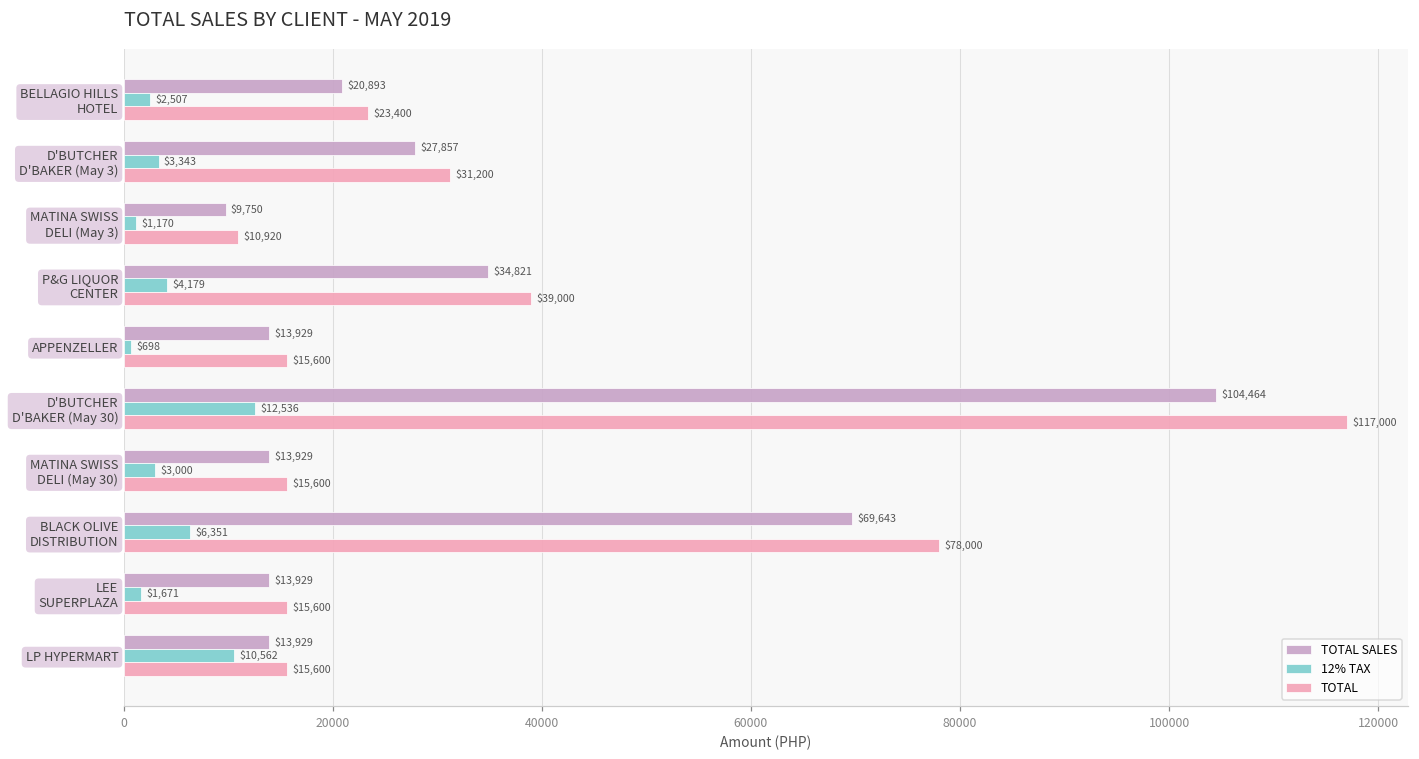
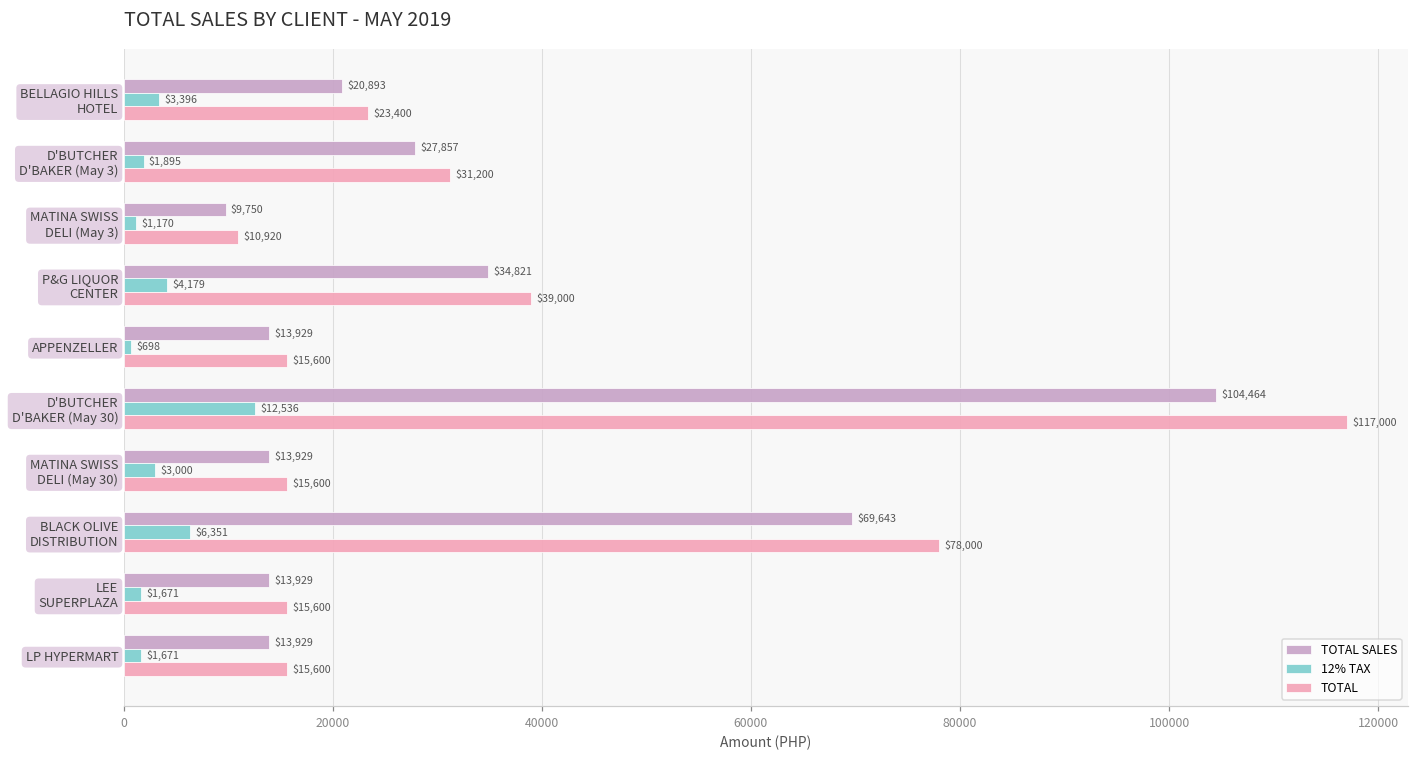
  {
    "12% TAX": {
-     "BELLAGIO HILLS HOTEL": "$2,507",
-     "D'BUTCHER D'BAKER (May 3)": "$3,343",
+     "BELLAGIO HILLS HOTEL": "$3,396",
+     "D'BUTCHER D'BAKER (May 3)": "$1,895",
      "MATINA SWISS DELI (May 3)": "$1,170",
      "P&G LIQUOR CENTER": "$4,179",
      "APPENZELLER": "$698",
      "D'BUTCHER D'BAKER (May 30)": "$12,536",
      "MATINA SWISS DELI (May 30)": "$3,000",
      "BLACK OLIVE DISTRIBUTION": "$6,351",
      "LEE SUPERPLAZA": "$1,671",
-     "LP HYPERMART": "$10,562"
+     "LP HYPERMART": "$1,671"
    }
  }
